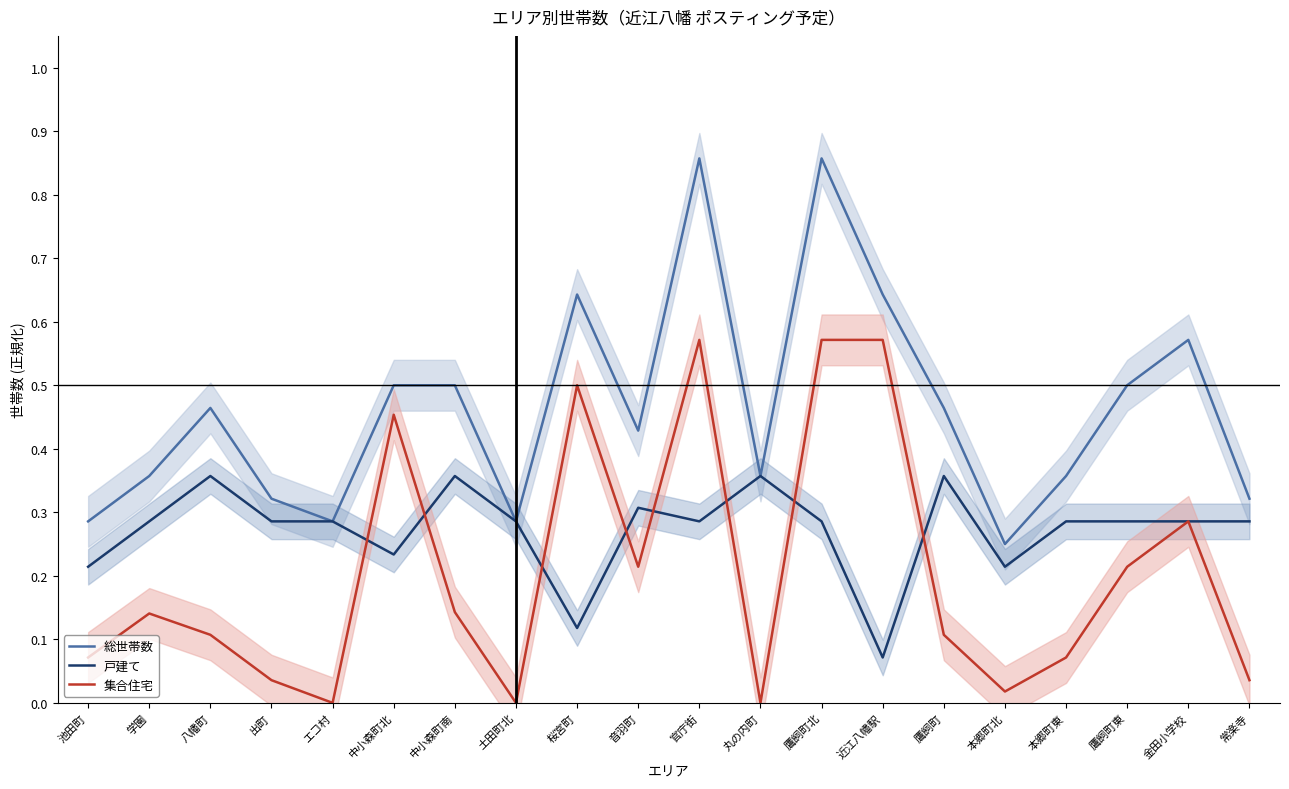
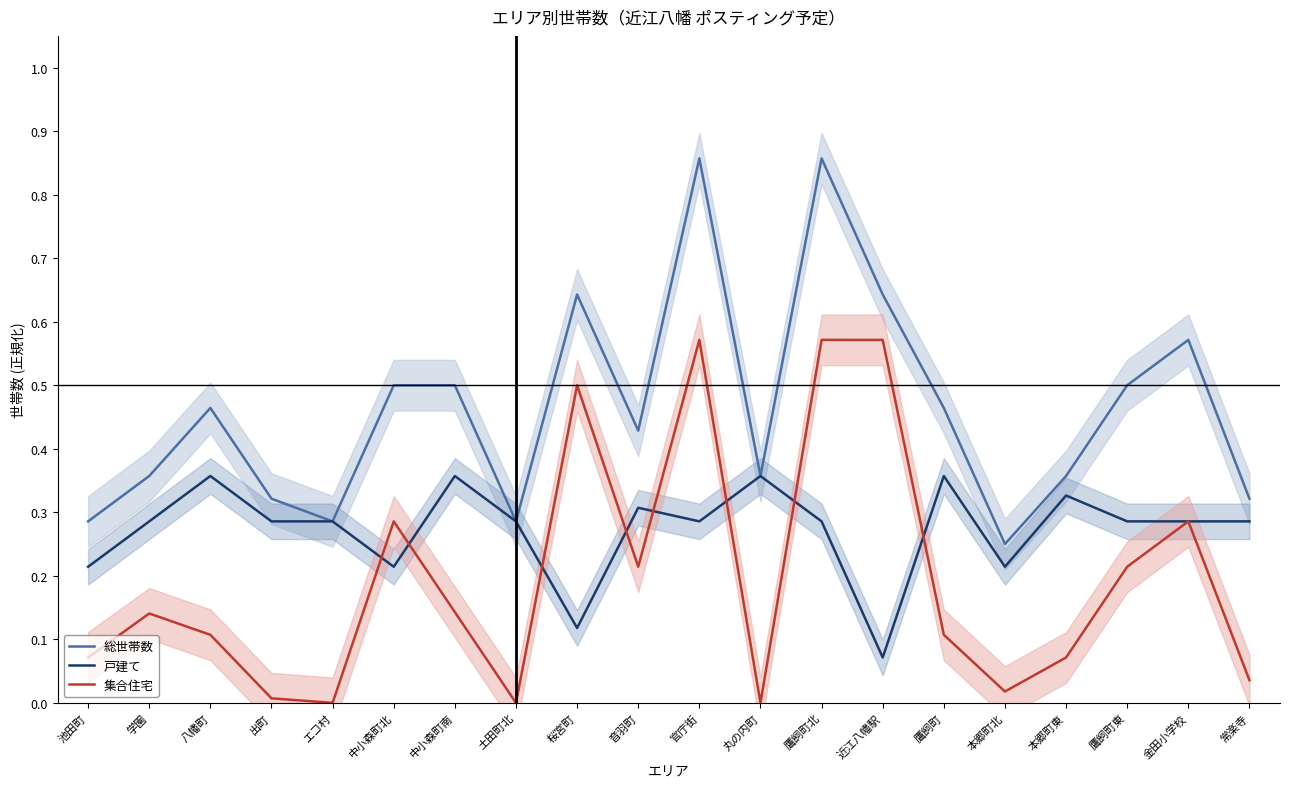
  {
    "戸建て": {
      "池田町": 0.21,
      "学園": 0.29,
      "八幡町": 0.36,
      "出町": 0.29,
-     "中小森町北": 0.23,
+     "中小森町北": 0.21,
      "中小森町南": 0.36,
      "桜宮町": 0.12,
      "音羽町": 0.31,
      "官庁街": 0.29,
      "鷹飼町北": 0.29,
      "近江八幡駅": 0.07,
      "鷹飼町": 0.36,
      "本郷町北": 0.21,
-     "本郷町東": 0.29,
+     "本郷町東": 0.33,
      "鷹飼町東": 0.29,
      "常楽寺": 0.29
    },
    "集合住宅": {
      "学園": 0.14,
      "八幡町": 0.11,
-     "出町": 0.04,
+     "出町": 0.01,
      "エコ村": 0.00,
-     "中小森町北": 0.45,
+     "中小森町北": 0.29,
      "中小森町南": 0.14,
      "土田町北": 0.00,
      "桜宮町": 0.50,
      "音羽町": 0.21,
      "官庁街": 0.57,
      "丸の内町": 0.00,
      "鷹飼町北": 0.57,
      "近江八幡駅": 0.57,
      "鷹飼町": 0.11,
      "本郷町北": 0.02,
      "本郷町東": 0.07,
      "鷹飼町東": 0.21,
      "常楽寺": 0.04
    }
  }
